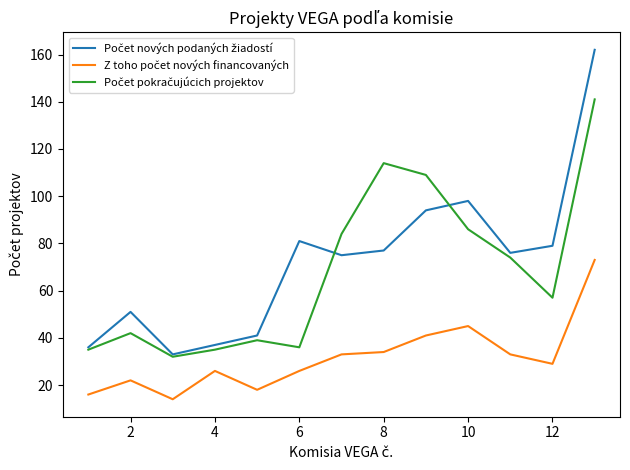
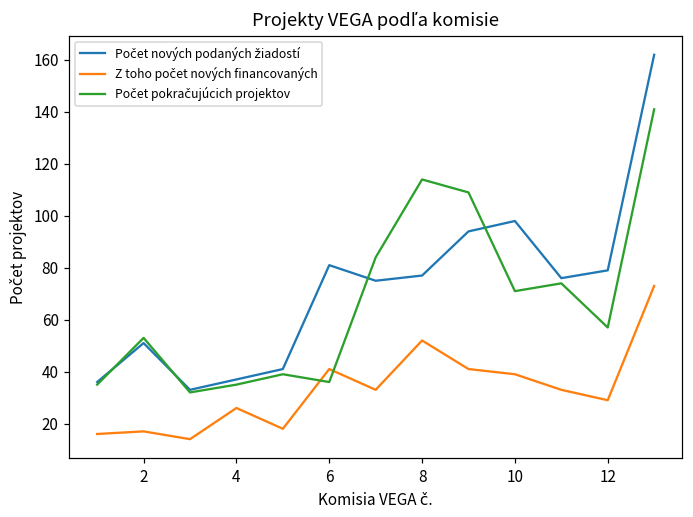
  {
    "Počet nových podaných žiadostí": {
      "2": 51,
      "4": 37,
      "6": 81,
      "8": 77,
      "10": 98,
      "12": 79
    },
    "Z toho počet nových financovaných": {
-     "2": 22,
+     "2": 17,
      "4": 26,
-     "6": 26,
-     "8": 34,
-     "10": 45,
+     "6": 41,
+     "8": 52,
+     "10": 39,
      "12": 29
    },
    "Počet pokračujúcich projektov": {
-     "2": 42,
+     "2": 53,
      "4": 35,
      "6": 36,
      "8": 114,
-     "10": 86,
+     "10": 71,
      "12": 57
    }
  }
